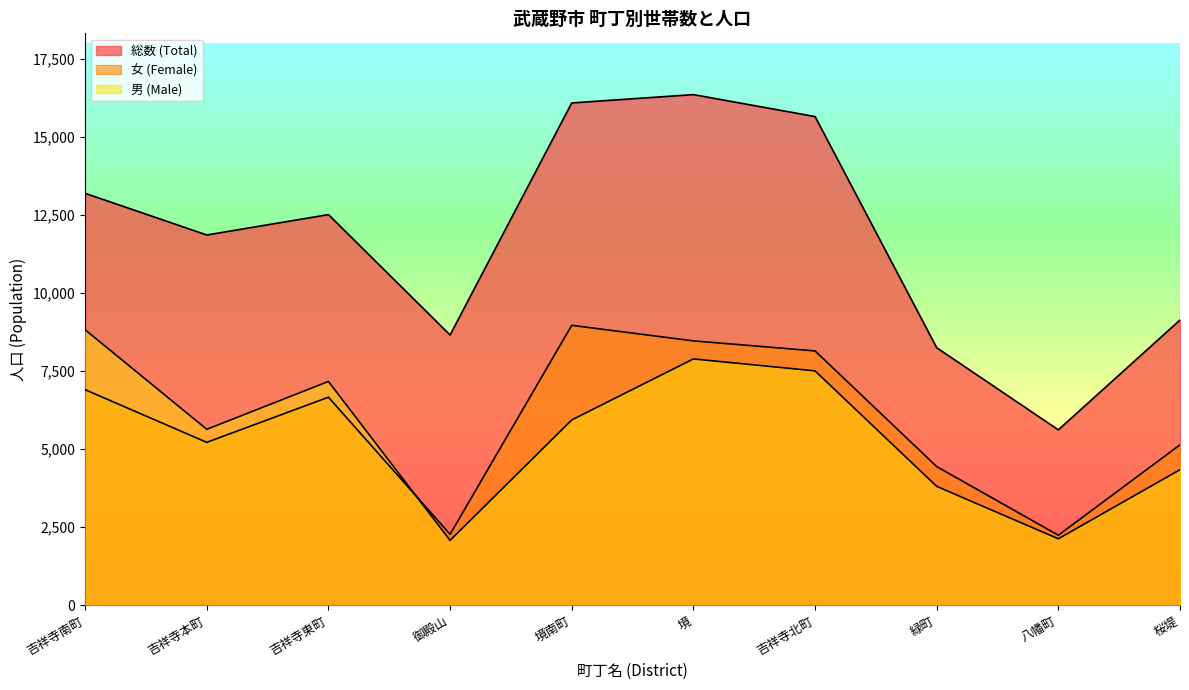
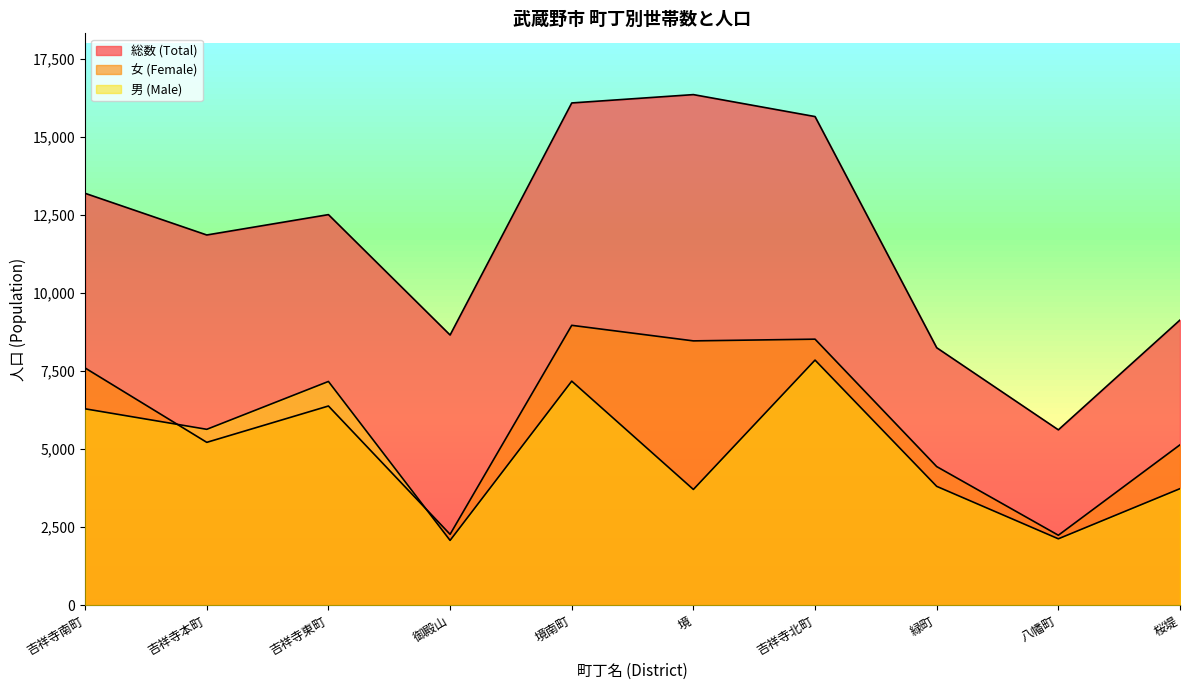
  {
    "総数 (Total)": {
      "吉祥寺南町": "13,200",
      "吉祥寺本町": "11,900",
      "吉祥寺東町": "12,500",
      "御殿山": "8,700",
      "境南町": "16,100",
      "境": "16,300",
      "吉祥寺北町": "15,600",
      "緑町": "8,200",
      "八幡町": "5,600",
      "桜堤": "9,100"
    },
    "女 (Female)": {
-     "吉祥寺南町": "6,900",
+     "吉祥寺南町": "7,600",
      "吉祥寺本町": "5,200",
-     "吉祥寺東町": "6,700",
+     "吉祥寺東町": "6,400",
      "御殿山": "2,300",
      "境南町": "9,000",
      "境": "8,500",
-     "吉祥寺北町": "8,100",
+     "吉祥寺北町": "8,500",
      "緑町": "4,400",
      "八幡町": "2,200",
      "桜堤": "5,100"
    },
    "男 (Male)": {
-     "吉祥寺南町": "8,800",
+     "吉祥寺南町": "6,300",
      "吉祥寺本町": "5,600",
      "吉祥寺東町": "7,200",
      "御殿山": "2,100",
-     "境南町": "5,900",
-     "境": "7,900",
-     "吉祥寺北町": "7,500",
+     "境南町": "7,200",
+     "境": "3,700",
+     "吉祥寺北町": "7,800",
      "緑町": "3,800",
      "八幡町": "2,100",
-     "桜堤": "4,300"
+     "桜堤": "3,700"
    }
  }
